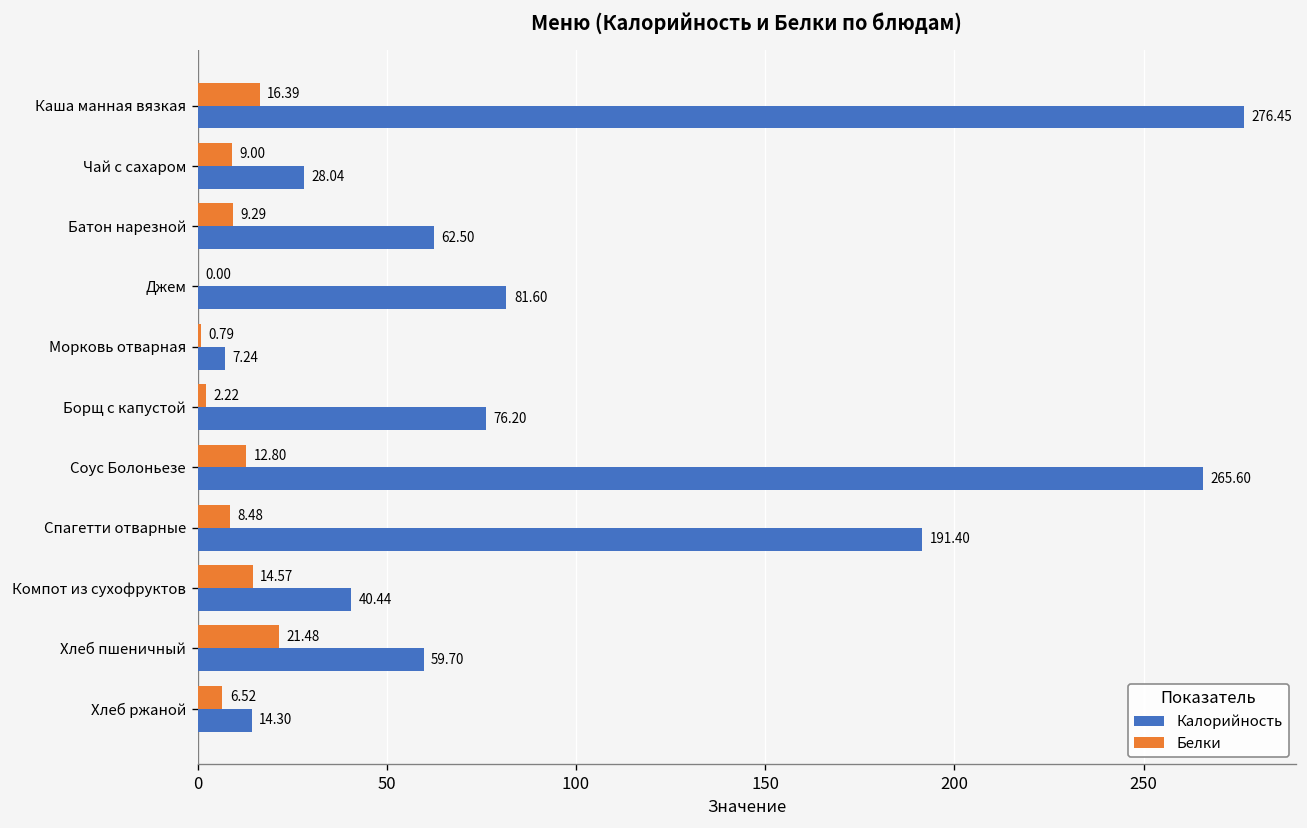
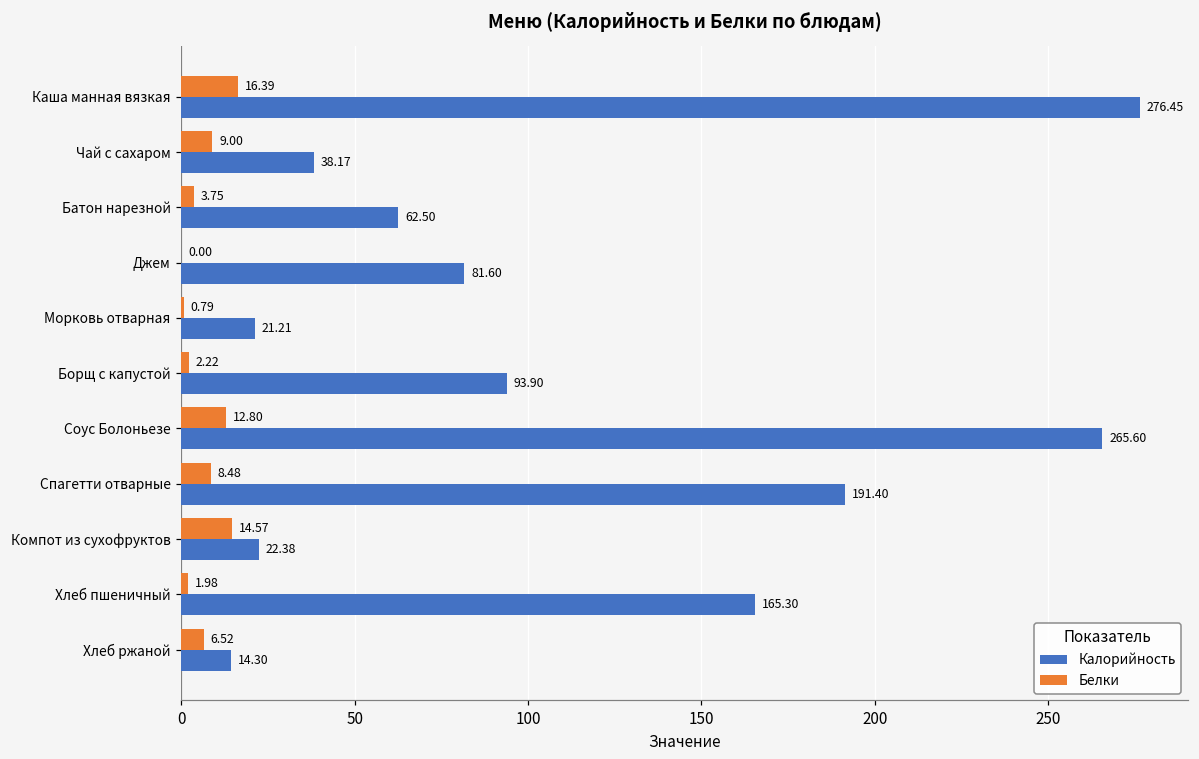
  {
    "Калорийность": {
      "Каша манная вязкая": 276.45,
-     "Чай с сахаром": 28.04,
+     "Чай с сахаром": 38.17,
      "Батон нарезной": 62.50,
      "Джем": 81.60,
-     "Морковь отварная": 7.24,
-     "Борщ с капустой": 76.20,
+     "Морковь отварная": 21.21,
+     "Борщ с капустой": 93.90,
      "Соус Болоньезе": 265.60,
      "Спагетти отварные": 191.40,
-     "Компот из сухофруктов": 40.44,
-     "Хлеб пшеничный": 59.70,
+     "Компот из сухофруктов": 22.38,
+     "Хлеб пшеничный": 165.30,
      "Хлеб ржаной": 14.30
    },
    "Белки": {
      "Каша манная вязкая": 16.39,
      "Чай с сахаром": 9.00,
-     "Батон нарезной": 9.29,
+     "Батон нарезной": 3.75,
      "Джем": 0.00,
      "Морковь отварная": 0.79,
      "Борщ с капустой": 2.22,
      "Соус Болоньезе": 12.80,
      "Спагетти отварные": 8.48,
      "Компот из сухофруктов": 14.57,
-     "Хлеб пшеничный": 21.48,
+     "Хлеб пшеничный": 1.98,
      "Хлеб ржаной": 6.52
    }
  }
